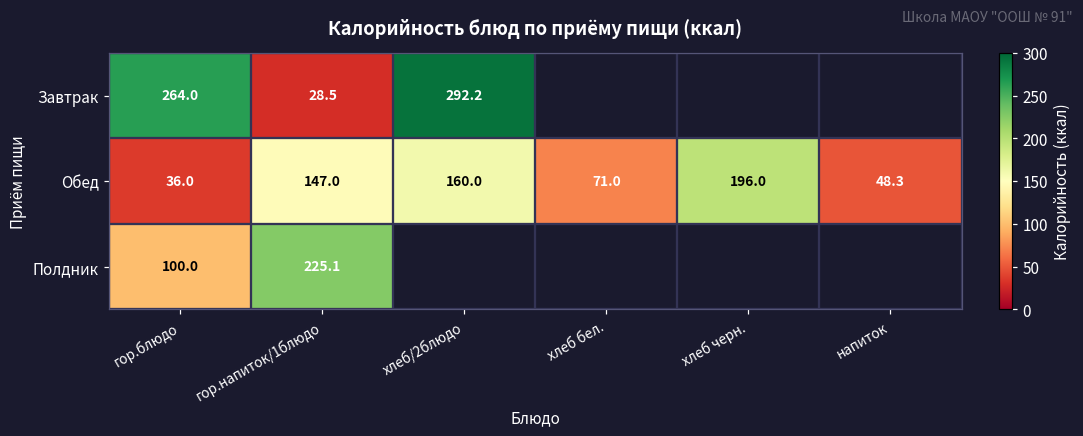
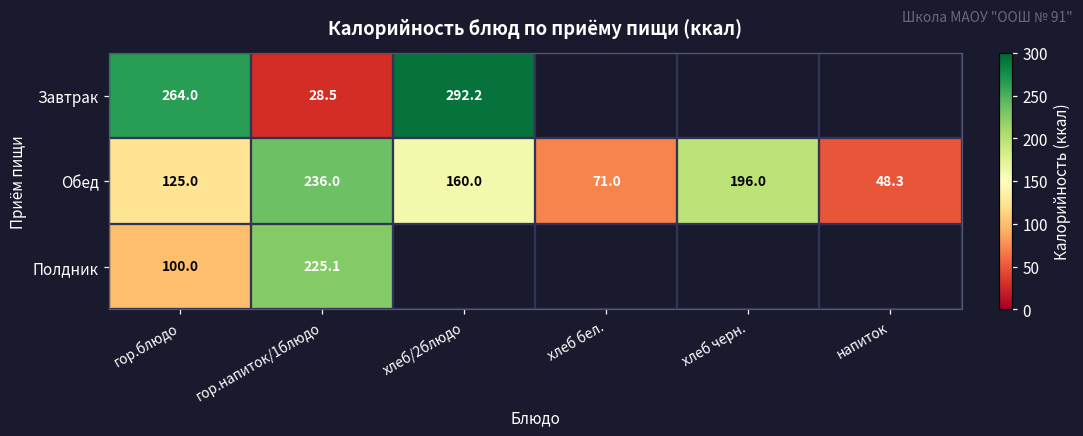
  {
    "Завтрак": {
      "гор.блюдо": 264.0,
      "гор.напиток/1блюдо": 28.5,
      "хлеб/2блюдо": 292.2
    },
    "Обед": {
-     "гор.блюдо": 36.0,
-     "гор.напиток/1блюдо": 147.0,
+     "гор.блюдо": 125.0,
+     "гор.напиток/1блюдо": 236.0,
      "хлеб/2блюдо": 160.0,
      "хлеб бел.": 71.0,
      "хлеб черн.": 196.0,
      "напиток": 48.3
    },
    "Полдник": {
      "гор.блюдо": 100.0,
      "гор.напиток/1блюдо": 225.1
    }
  }
